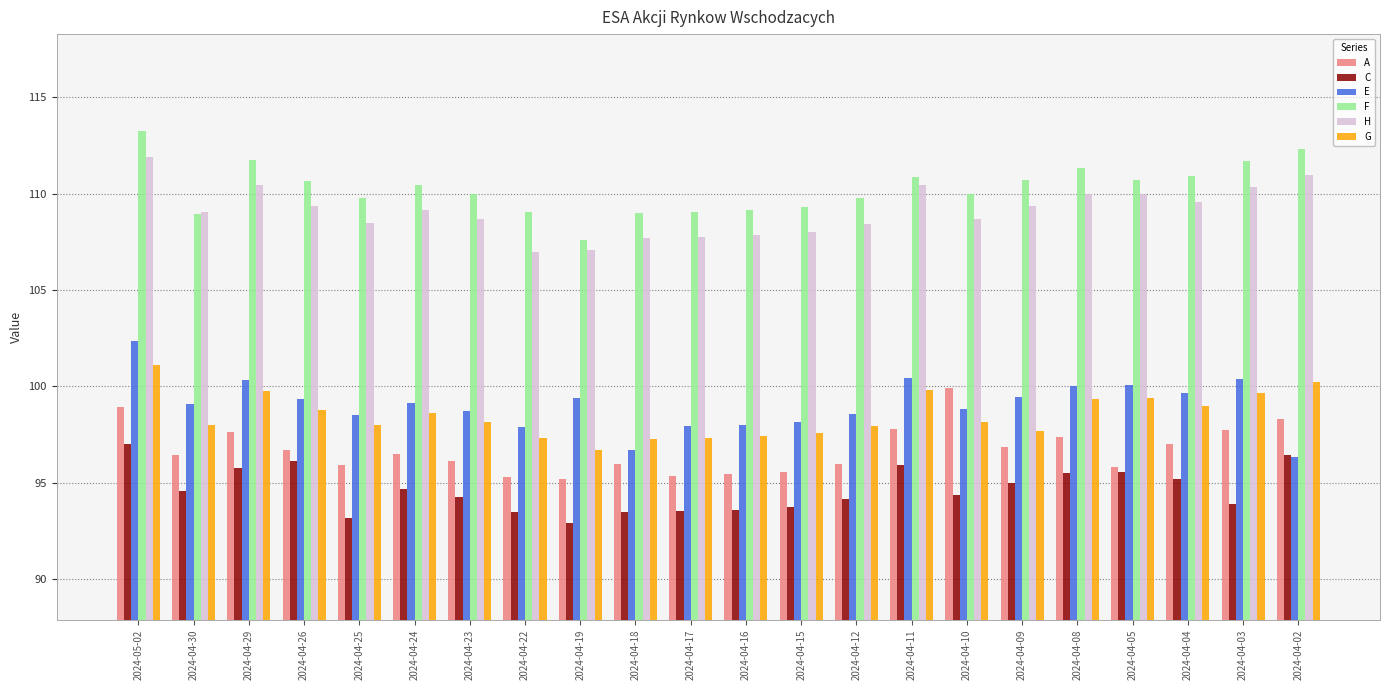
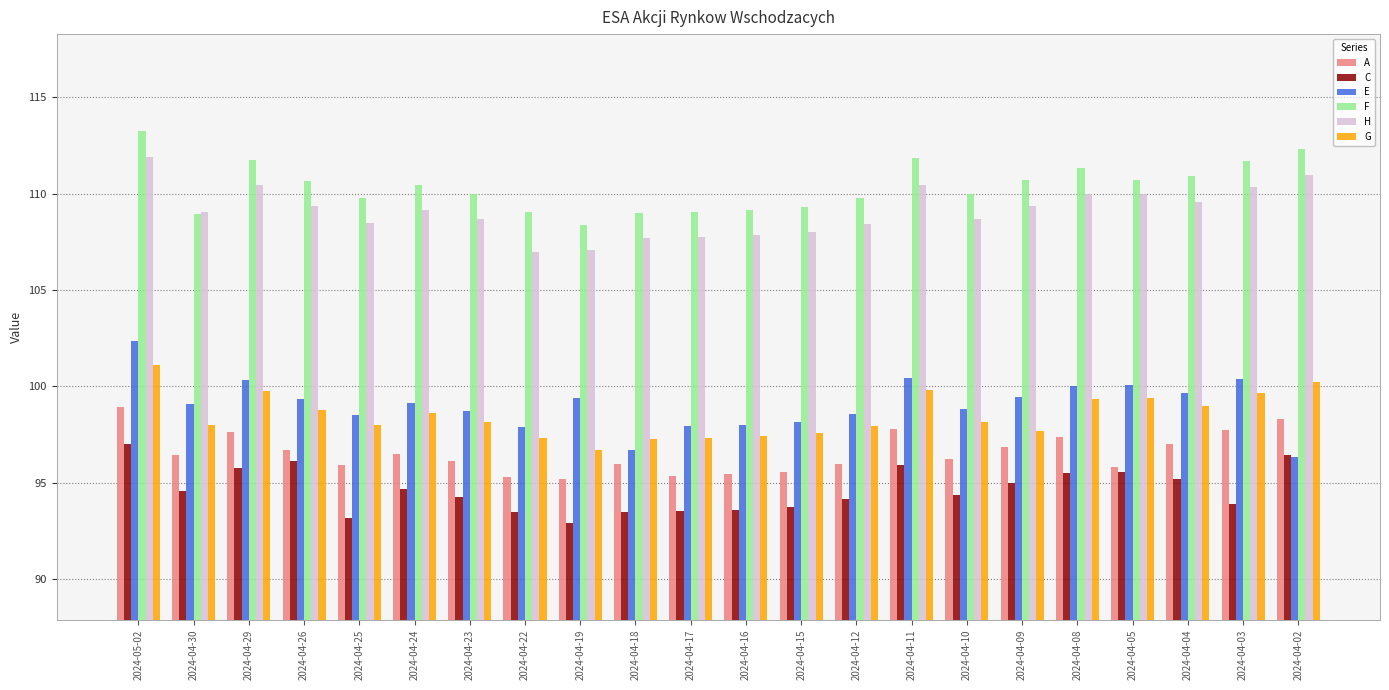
  {
    "A": {
      "2024-05-02": 98.9,
      "2024-04-30": 96.4,
      "2024-04-29": 97.6,
      "2024-04-26": 96.7,
      "2024-04-25": 95.9,
      "2024-04-24": 96.5,
      "2024-04-23": 96.1,
      "2024-04-22": 95.3,
      "2024-04-19": 95.2,
      "2024-04-18": 96.0,
      "2024-04-17": 95.3,
      "2024-04-16": 95.4,
      "2024-04-15": 95.6,
      "2024-04-12": 96.0,
      "2024-04-11": 97.8,
-     "2024-04-10": 99.9,
+     "2024-04-10": 96.2,
      "2024-04-09": 96.8,
      "2024-04-08": 97.4,
      "2024-04-05": 95.8,
      "2024-04-04": 97.0,
      "2024-04-03": 97.7,
      "2024-04-02": 98.3
    },
    "C": {
      "2024-05-02": 97.0,
      "2024-04-30": 94.6,
      "2024-04-29": 95.8,
      "2024-04-26": 96.1,
      "2024-04-25": 93.2,
      "2024-04-24": 94.7,
      "2024-04-23": 94.3,
      "2024-04-22": 93.5,
      "2024-04-19": 92.9,
      "2024-04-18": 93.5,
      "2024-04-17": 93.5,
      "2024-04-16": 93.6,
      "2024-04-15": 93.7,
      "2024-04-12": 94.2,
      "2024-04-11": 95.9,
      "2024-04-10": 94.4,
      "2024-04-09": 95.0,
      "2024-04-08": 95.5,
      "2024-04-05": 95.6,
      "2024-04-04": 95.2,
      "2024-04-03": 93.9,
      "2024-04-02": 96.4
    },
    "E": {
      "2024-05-02": 102.4,
      "2024-04-30": 99.1,
      "2024-04-29": 100.3,
      "2024-04-26": 99.4,
      "2024-04-25": 98.5,
      "2024-04-24": 99.2,
      "2024-04-23": 98.7,
      "2024-04-22": 97.9,
      "2024-04-19": 99.4,
      "2024-04-18": 96.7,
      "2024-04-17": 97.9,
      "2024-04-16": 98.0,
      "2024-04-15": 98.2,
      "2024-04-12": 98.6,
      "2024-04-11": 100.5,
      "2024-04-10": 98.8,
      "2024-04-09": 99.5,
      "2024-04-08": 100.0,
      "2024-04-05": 100.1,
      "2024-04-04": 99.7,
      "2024-04-03": 100.4,
      "2024-04-02": 96.3
    },
    "F": {
      "2024-05-02": 113.3,
      "2024-04-30": 108.9,
      "2024-04-29": 111.8,
      "2024-04-26": 110.7,
      "2024-04-25": 109.8,
      "2024-04-24": 110.5,
      "2024-04-23": 110.0,
      "2024-04-22": 109.1,
-     "2024-04-19": 107.6,
+     "2024-04-19": 108.4,
      "2024-04-18": 109.0,
      "2024-04-17": 109.1,
      "2024-04-16": 109.2,
      "2024-04-15": 109.3,
      "2024-04-12": 109.8,
-     "2024-04-11": 110.9,
+     "2024-04-11": 111.8,
      "2024-04-10": 110.0,
      "2024-04-09": 110.7,
      "2024-04-08": 111.3,
      "2024-04-05": 110.7,
      "2024-04-04": 110.9,
      "2024-04-03": 111.7,
      "2024-04-02": 112.3
    },
    "H": {
      "2024-05-02": 111.9,
      "2024-04-30": 109.1,
      "2024-04-29": 110.4,
      "2024-04-26": 109.3,
      "2024-04-25": 108.5,
      "2024-04-24": 109.1,
      "2024-04-23": 108.7,
      "2024-04-22": 107.0,
      "2024-04-19": 107.1,
      "2024-04-18": 107.7,
      "2024-04-17": 107.7,
      "2024-04-16": 107.9,
      "2024-04-15": 108.0,
      "2024-04-12": 108.4,
      "2024-04-11": 110.5,
      "2024-04-10": 108.7,
      "2024-04-09": 109.4,
      "2024-04-08": 110.0,
      "2024-04-05": 110.0,
      "2024-04-04": 109.6,
      "2024-04-03": 110.3,
      "2024-04-02": 111.0
    },
    "G": {
      "2024-05-02": 101.1,
      "2024-04-30": 98.0,
      "2024-04-29": 99.8,
      "2024-04-26": 98.8,
      "2024-04-25": 98.0,
      "2024-04-24": 98.6,
      "2024-04-23": 98.2,
      "2024-04-22": 97.3,
      "2024-04-19": 96.7,
      "2024-04-18": 97.3,
      "2024-04-17": 97.3,
      "2024-04-16": 97.4,
      "2024-04-15": 97.6,
      "2024-04-12": 98.0,
      "2024-04-11": 99.8,
      "2024-04-10": 98.2,
      "2024-04-09": 97.7,
      "2024-04-08": 99.4,
      "2024-04-05": 99.4,
      "2024-04-04": 99.0,
      "2024-04-03": 99.7,
      "2024-04-02": 100.3
    }
  }
